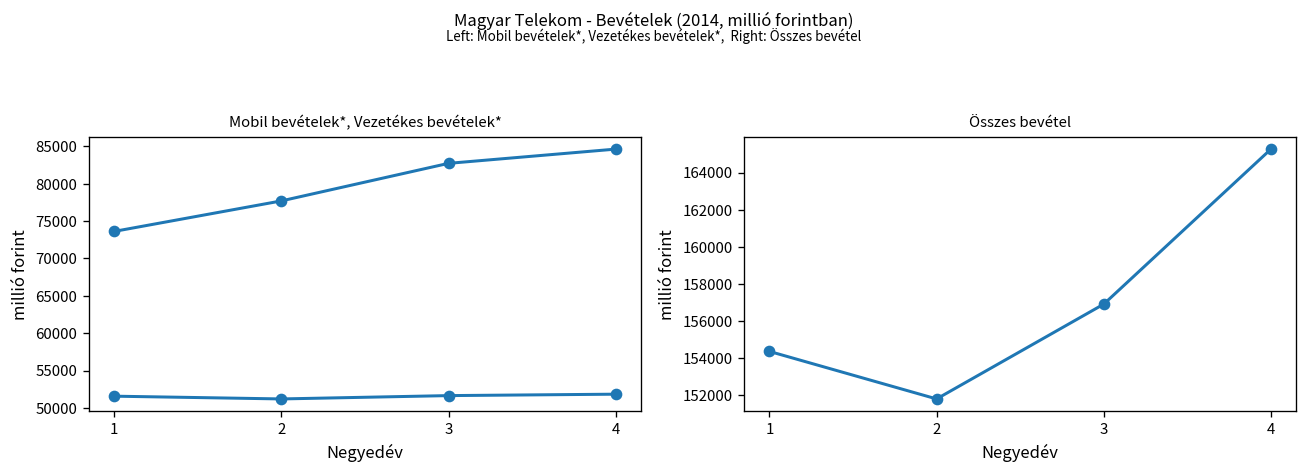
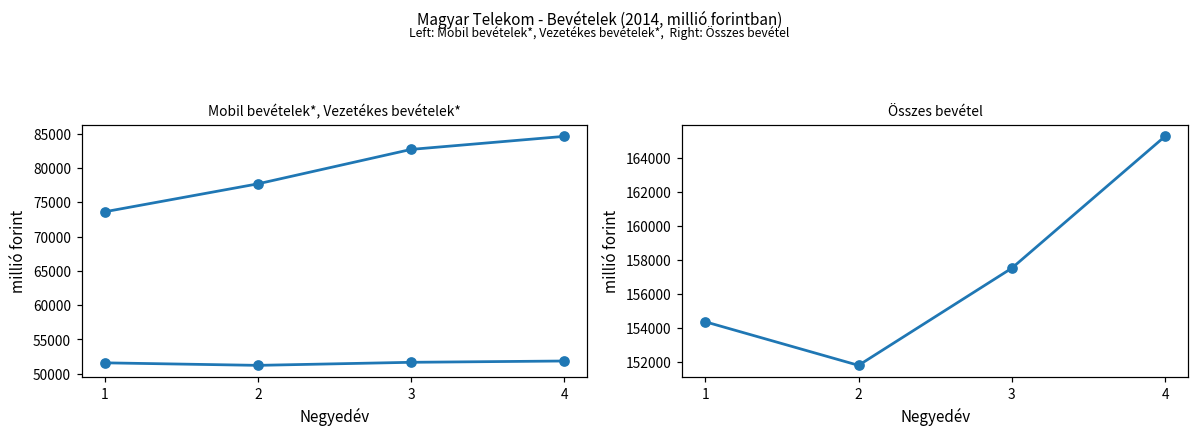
  {
    "Összes bevétel": {
      "1": 154400,
      "2": 151800,
-     "3": 156900,
+     "3": 157500,
      "4": 165300
    }
  }
